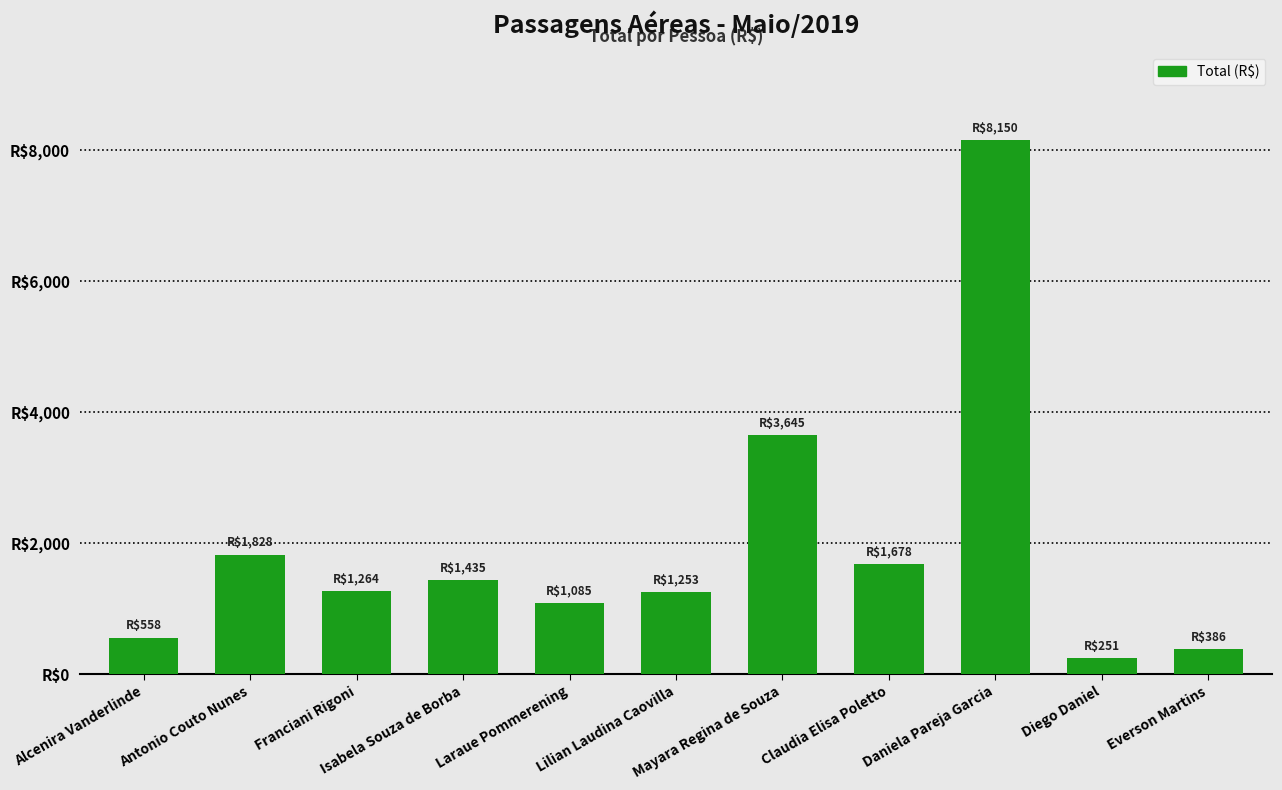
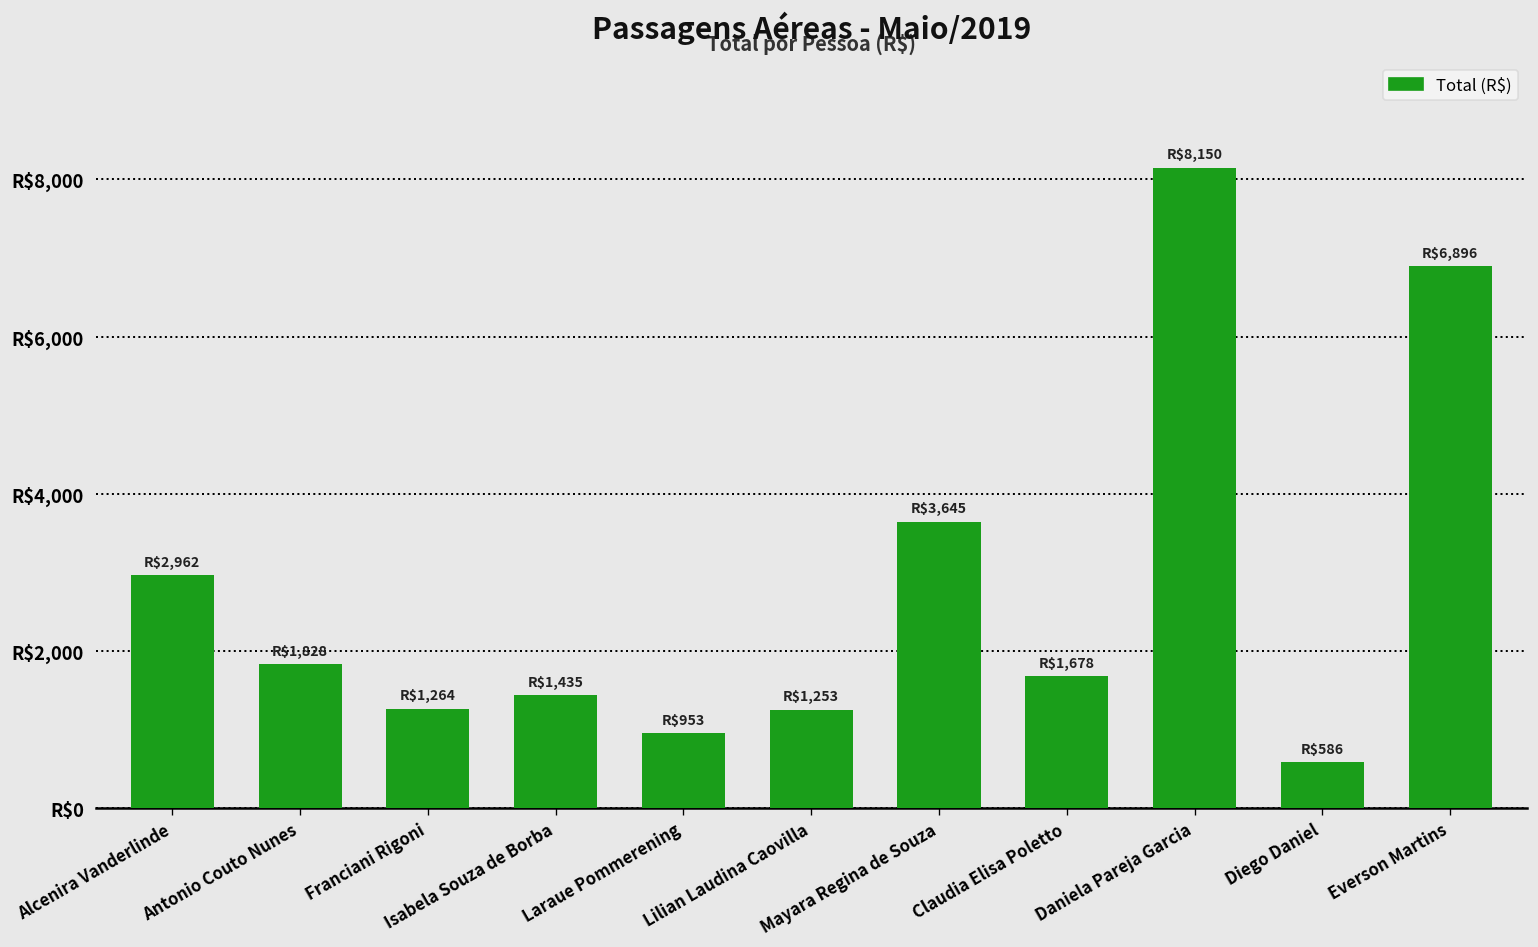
  {
-   "Alcenira Vanderlinde": "$558",
+   "Alcenira Vanderlinde": "$2,962",
    "Antonio Couto Nunes": "$1,828",
    "Franciani Rigoni": "$1,264",
    "Isabela Souza de Borba": "$1,435",
-   "Laraue Pommerening": "$1,085",
+   "Laraue Pommerening": "$953",
    "Lilian Laudina Caovilla": "$1,253",
    "Mayara Regina de Souza": "$3,645",
    "Claudia Elisa Poletto": "$1,678",
    "Daniela Pareja Garcia": "$8,150",
-   "Diego Daniel": "$251",
-   "Everson Martins": "$386"
+   "Diego Daniel": "$586",
+   "Everson Martins": "$6,896"
  }
